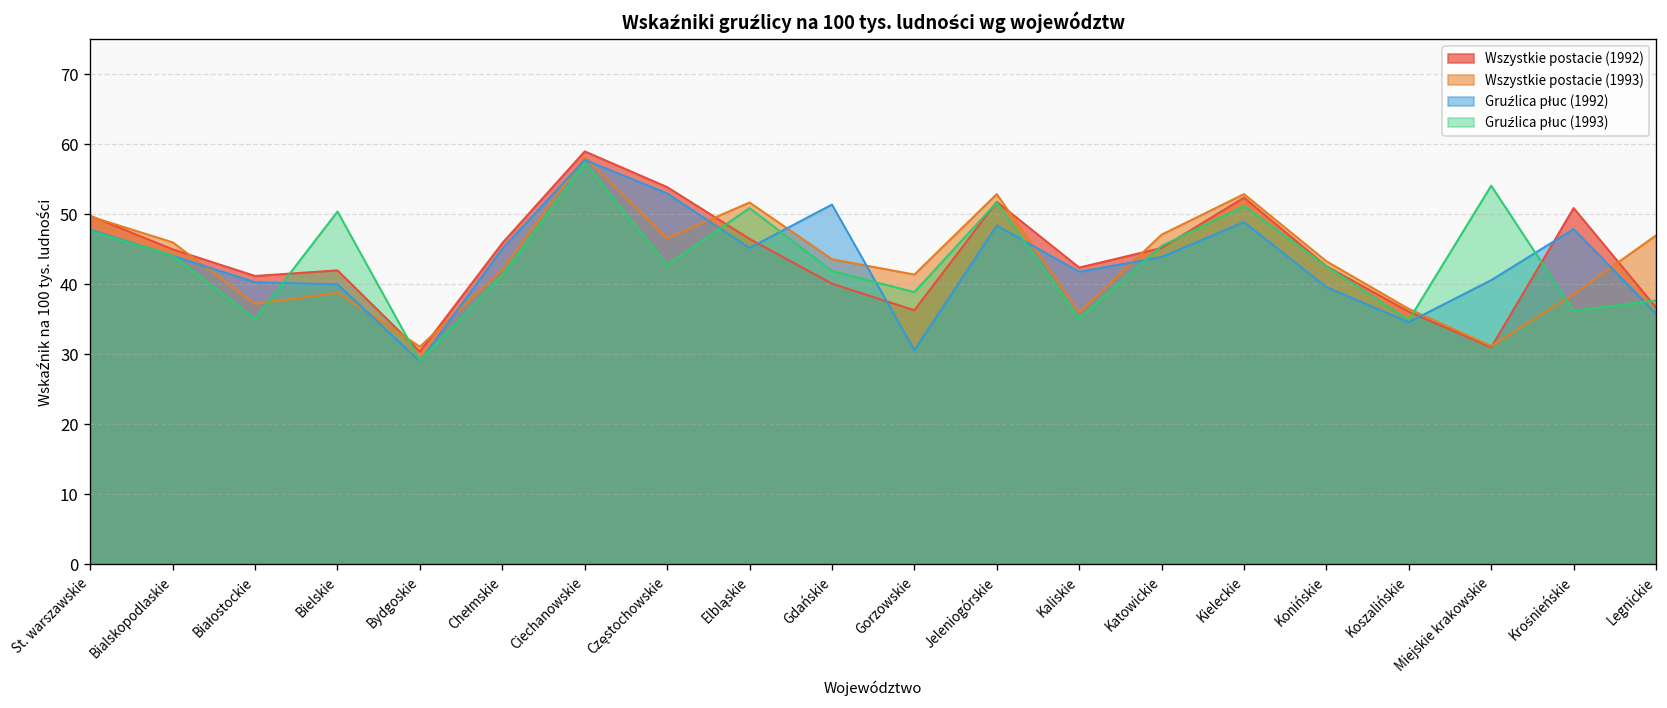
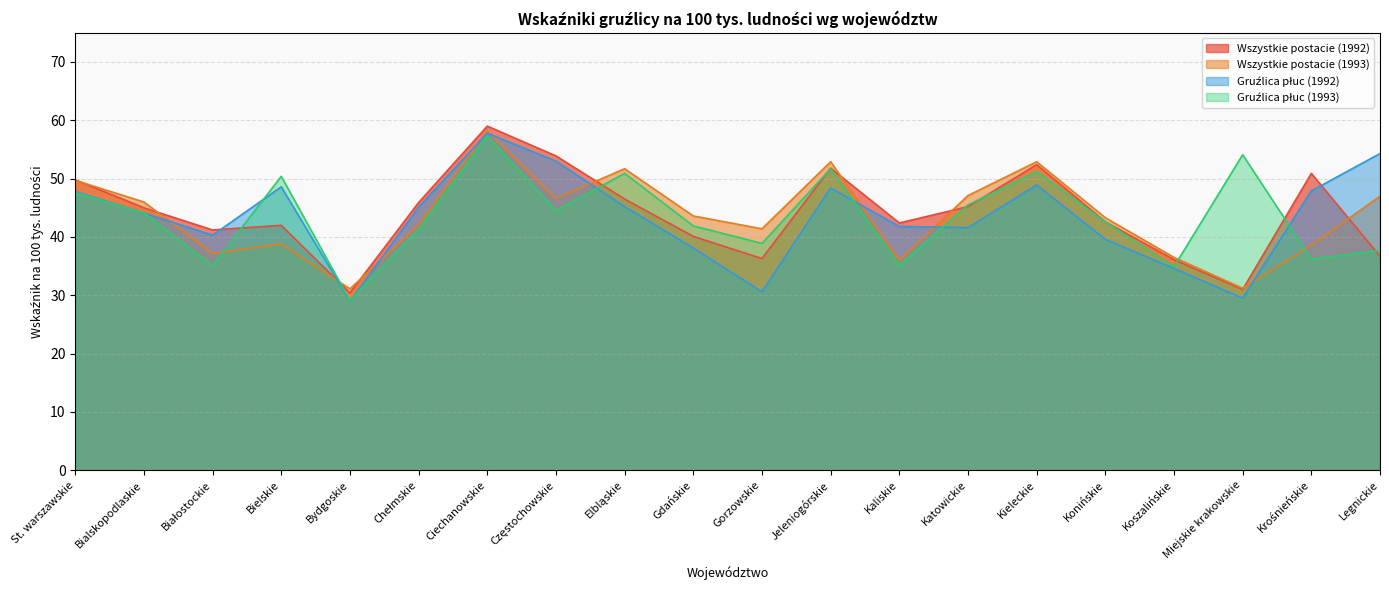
  {
    "Gruźlica płuc (1992)": {
      "Białostockie": 40,
-     "Bielskie": 40,
+     "Bielskie": 49,
      "Chełmskie": 45,
      "Częstochowskie": 53,
      "Elbląskie": 45,
-     "Gdańskie": 51,
+     "Gdańskie": 38,
      "Gorzowskie": 31,
      "Jeleniogórskie": 48,
      "Kaliskie": 42,
-     "Katowickie": 44,
+     "Katowickie": 42,
      "Kieleckie": 49,
      "Konińskie": 40,
-     "Miejskie krakowskie": 41,
+     "Miejskie krakowskie": 30,
      "Krośnieńskie": 48,
-     "Legnickie": 36
+     "Legnickie": 54
    },
    "Gruźlica płuc (1993)": {
      "Białostockie": 35,
      "Bielskie": 50,
      "Chełmskie": 41,
      "Ciechanowskie": 57,
-     "Częstochowskie": 43,
+     "Częstochowskie": 45,
      "Elbląskie": 51,
      "Gdańskie": 42,
      "Gorzowskie": 39,
      "Kaliskie": 35,
      "Kieleckie": 51,
      "Miejskie krakowskie": 54,
      "Krośnieńskie": 36,
      "Legnickie": 38
    }
  }
